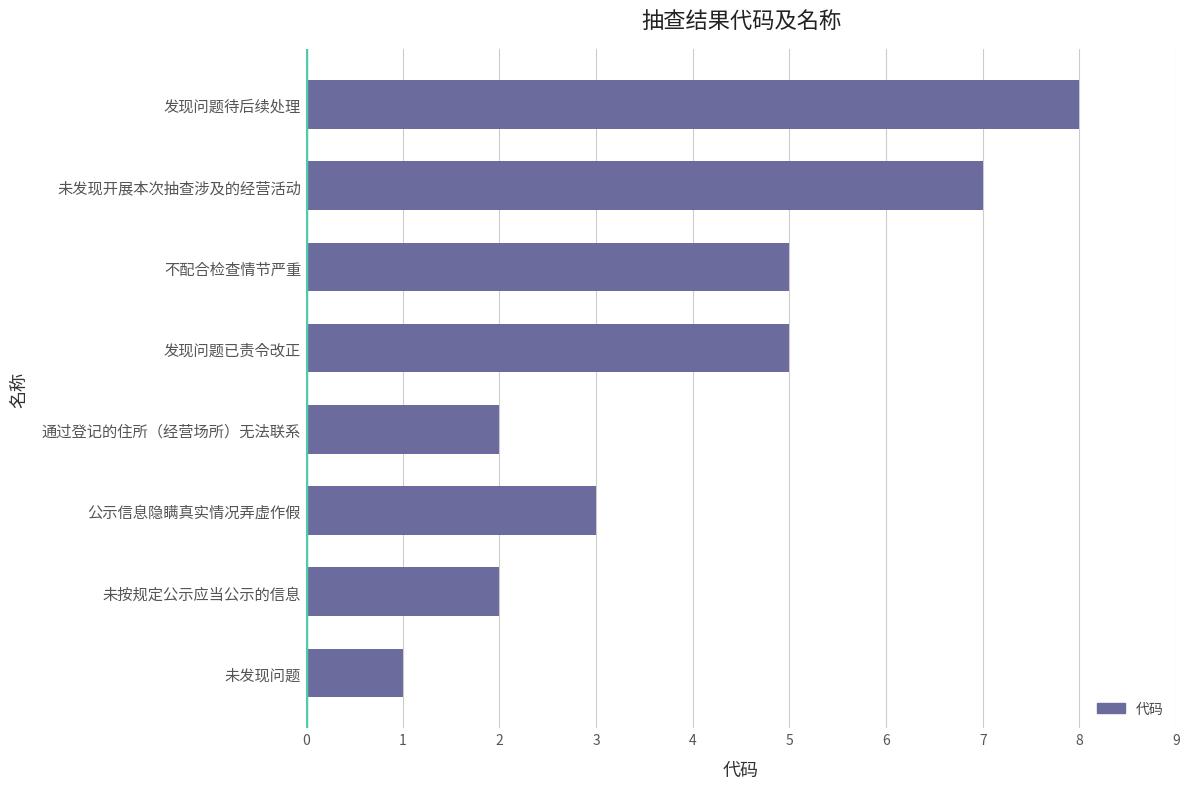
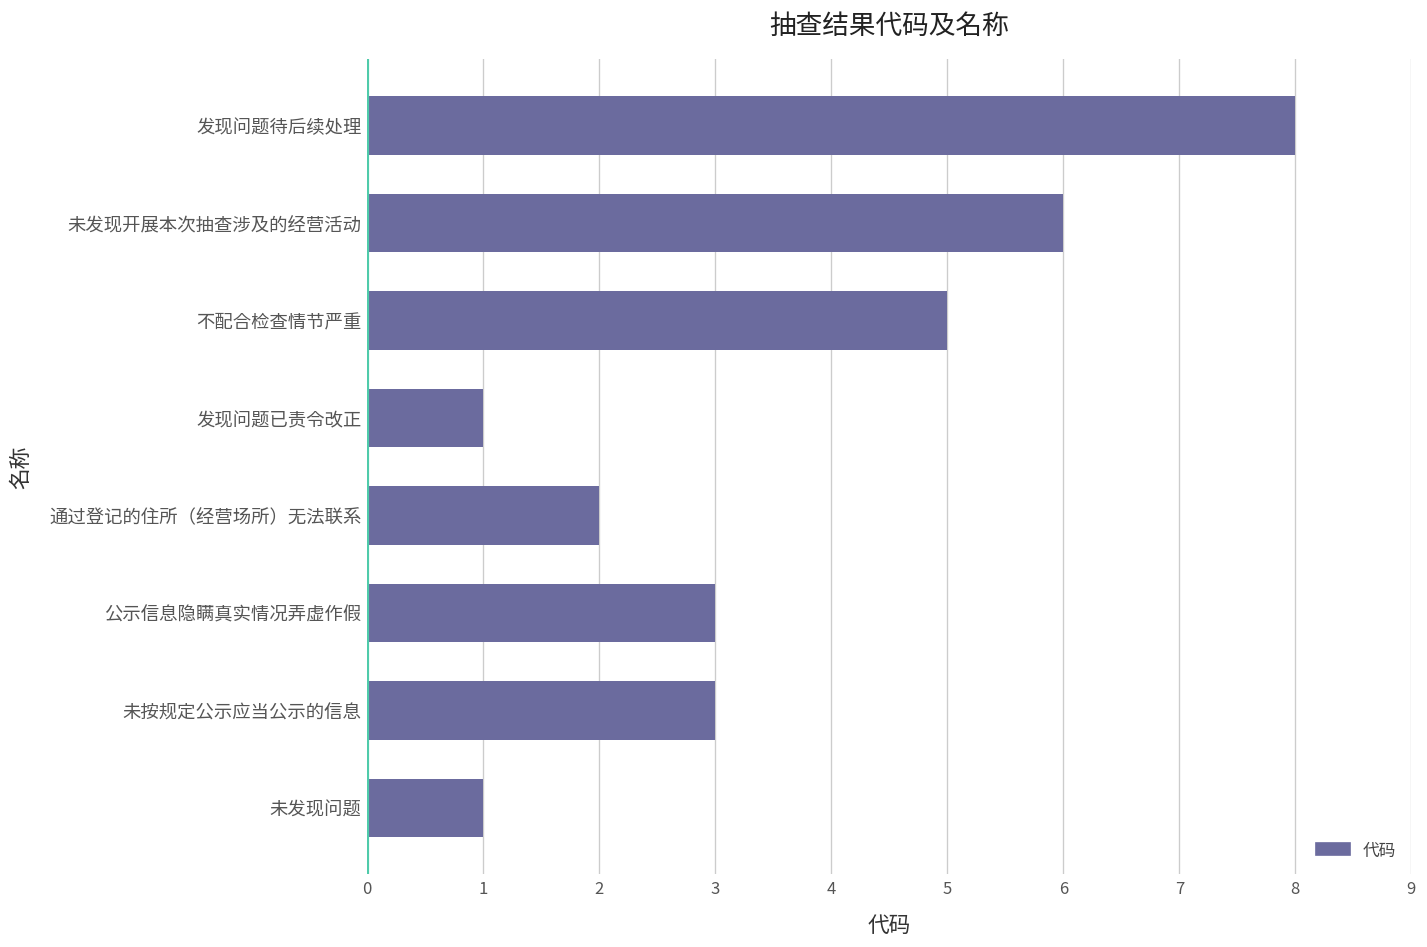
  {
    "发现问题待后续处理": 8,
-   "未发现开展本次抽查涉及的经营活动": 7,
+   "未发现开展本次抽查涉及的经营活动": 6,
    "不配合检查情节严重": 5,
-   "发现问题已责令改正": 5,
+   "发现问题已责令改正": 1,
    "通过登记的住所（经营场所）无法联系": 2,
    "公示信息隐瞒真实情况弄虚作假": 3,
-   "未按规定公示应当公示的信息": 2,
+   "未按规定公示应当公示的信息": 3,
    "未发现问题": 1
  }
